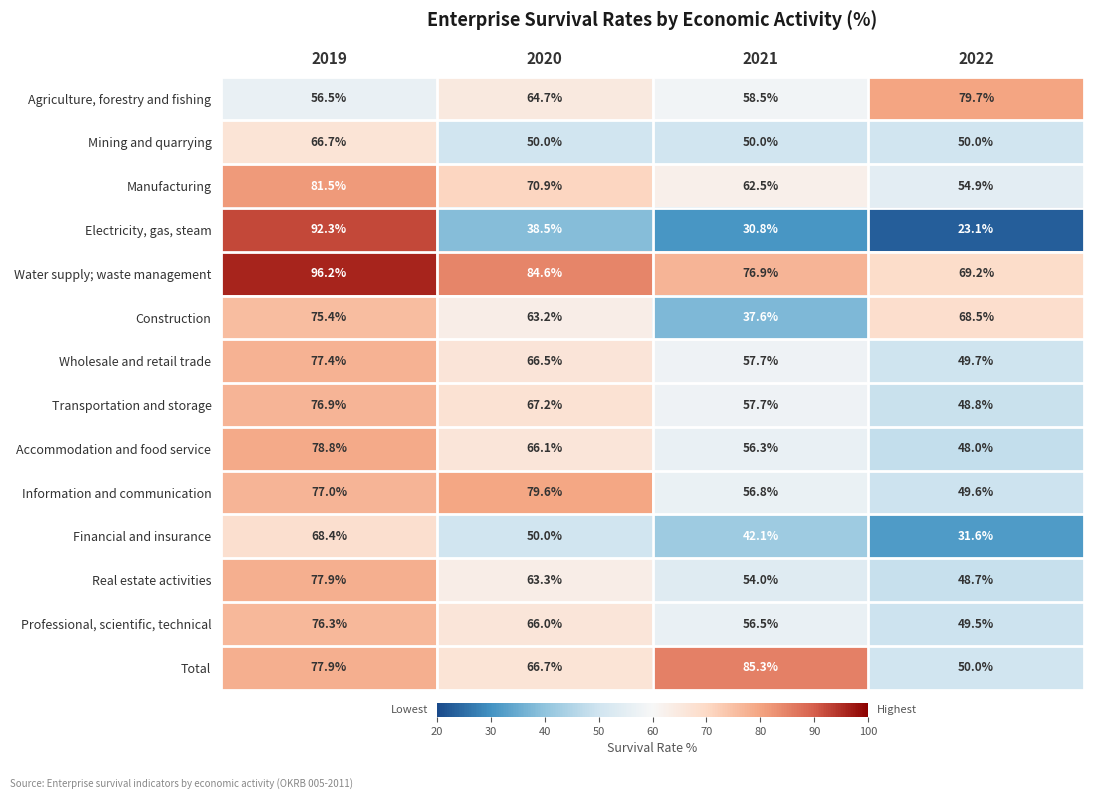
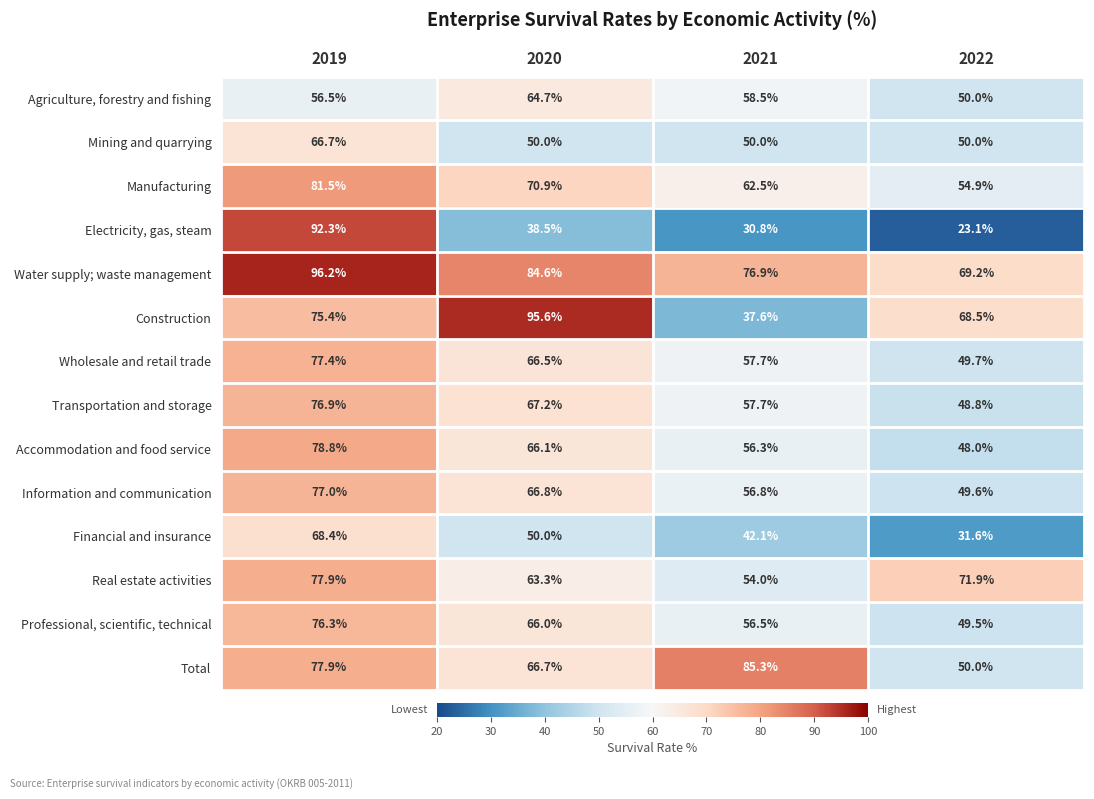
  {
    "Agriculture, forestry and fishing": {
      "2019": "56.5%",
      "2020": "64.7%",
      "2021": "58.5%",
-     "2022": "79.7%"
+     "2022": "50.0%"
    },
    "Mining and quarrying": {
      "2019": "66.7%",
      "2020": "50.0%",
      "2021": "50.0%",
      "2022": "50.0%"
    },
    "Manufacturing": {
      "2019": "81.5%",
      "2020": "70.9%",
      "2021": "62.5%",
      "2022": "54.9%"
    },
    "Electricity, gas, steam": {
      "2019": "92.3%",
      "2020": "38.5%",
      "2021": "30.8%",
      "2022": "23.1%"
    },
    "Water supply; waste management": {
      "2019": "96.2%",
      "2020": "84.6%",
      "2021": "76.9%",
      "2022": "69.2%"
    },
    "Construction": {
      "2019": "75.4%",
-     "2020": "63.2%",
+     "2020": "95.6%",
      "2021": "37.6%",
      "2022": "68.5%"
    },
    "Wholesale and retail trade": {
      "2019": "77.4%",
      "2020": "66.5%",
      "2021": "57.7%",
      "2022": "49.7%"
    },
    "Transportation and storage": {
      "2019": "76.9%",
      "2020": "67.2%",
      "2021": "57.7%",
      "2022": "48.8%"
    },
    "Accommodation and food service": {
      "2019": "78.8%",
      "2020": "66.1%",
      "2021": "56.3%",
      "2022": "48.0%"
    },
    "Information and communication": {
      "2019": "77.0%",
-     "2020": "79.6%",
+     "2020": "66.8%",
      "2021": "56.8%",
      "2022": "49.6%"
    },
    "Financial and insurance": {
      "2019": "68.4%",
      "2020": "50.0%",
      "2021": "42.1%",
      "2022": "31.6%"
    },
    "Real estate activities": {
      "2019": "77.9%",
      "2020": "63.3%",
      "2021": "54.0%",
-     "2022": "48.7%"
+     "2022": "71.9%"
    },
    "Professional, scientific, technical": {
      "2019": "76.3%",
      "2020": "66.0%",
      "2021": "56.5%",
      "2022": "49.5%"
    },
    "Total": {
      "2019": "77.9%",
      "2020": "66.7%",
      "2021": "85.3%",
      "2022": "50.0%"
    }
  }
